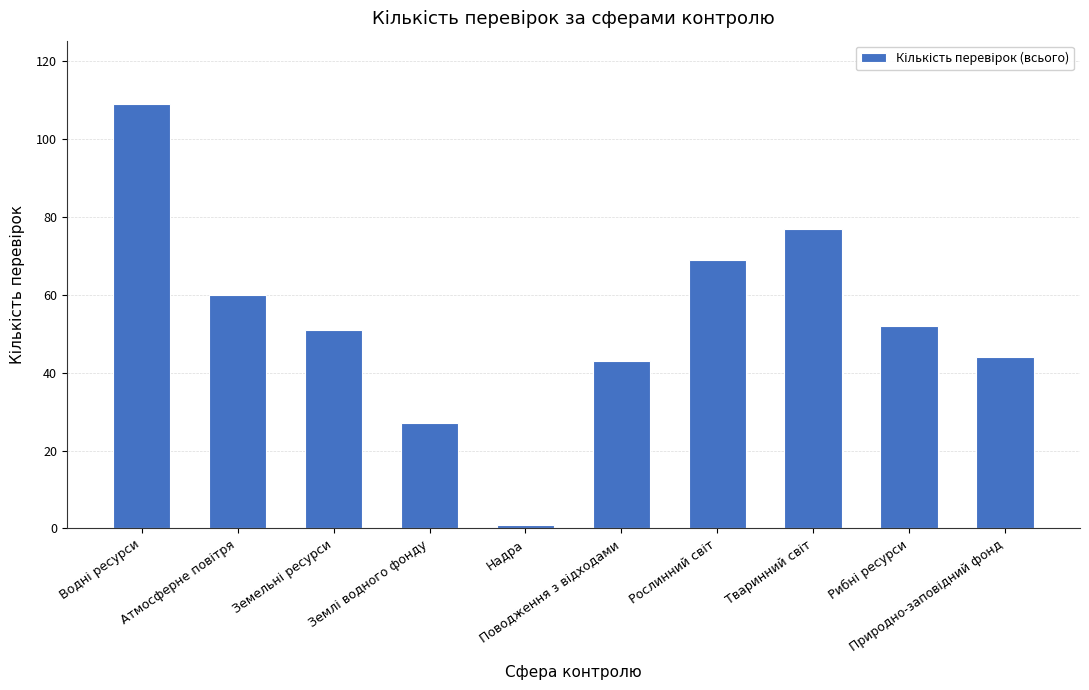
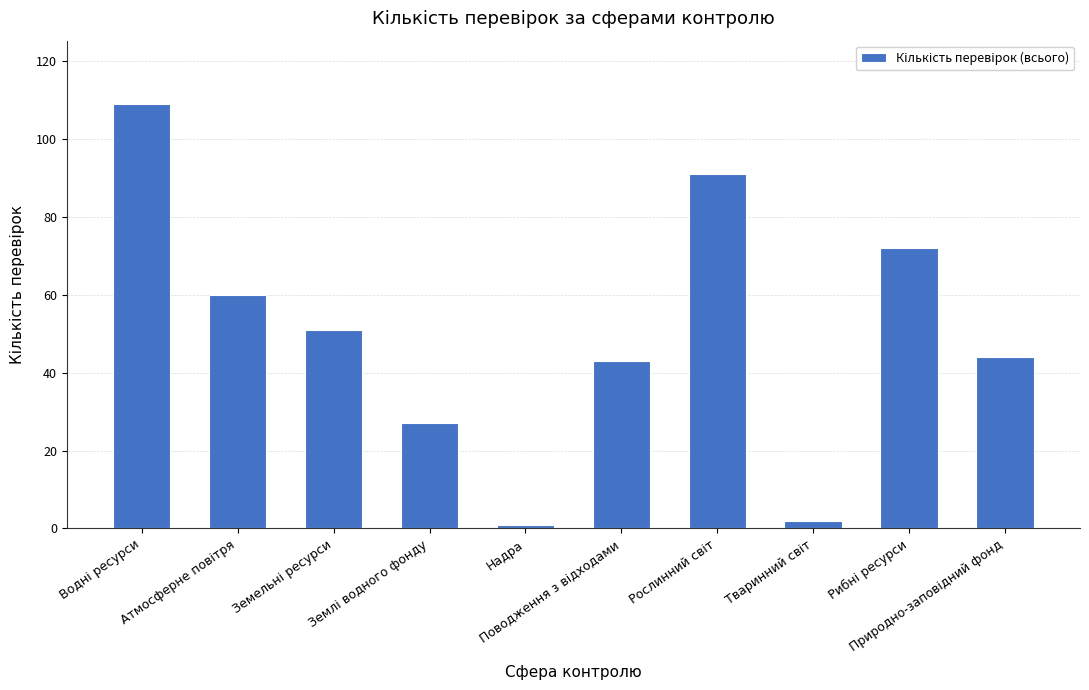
  {
    "Водні ресурси": 109,
    "Атмосферне повітря": 60,
    "Земельні ресурси": 51,
    "Землі водного фонду": 27,
    "Надра": 1,
    "Поводження з відходами": 43,
-   "Рослинний світ": 69,
-   "Тваринний світ": 77,
-   "Рибні ресурси": 52,
+   "Рослинний світ": 91,
+   "Тваринний світ": 2,
+   "Рибні ресурси": 72,
    "Природно-заповідний фонд": 44
  }
